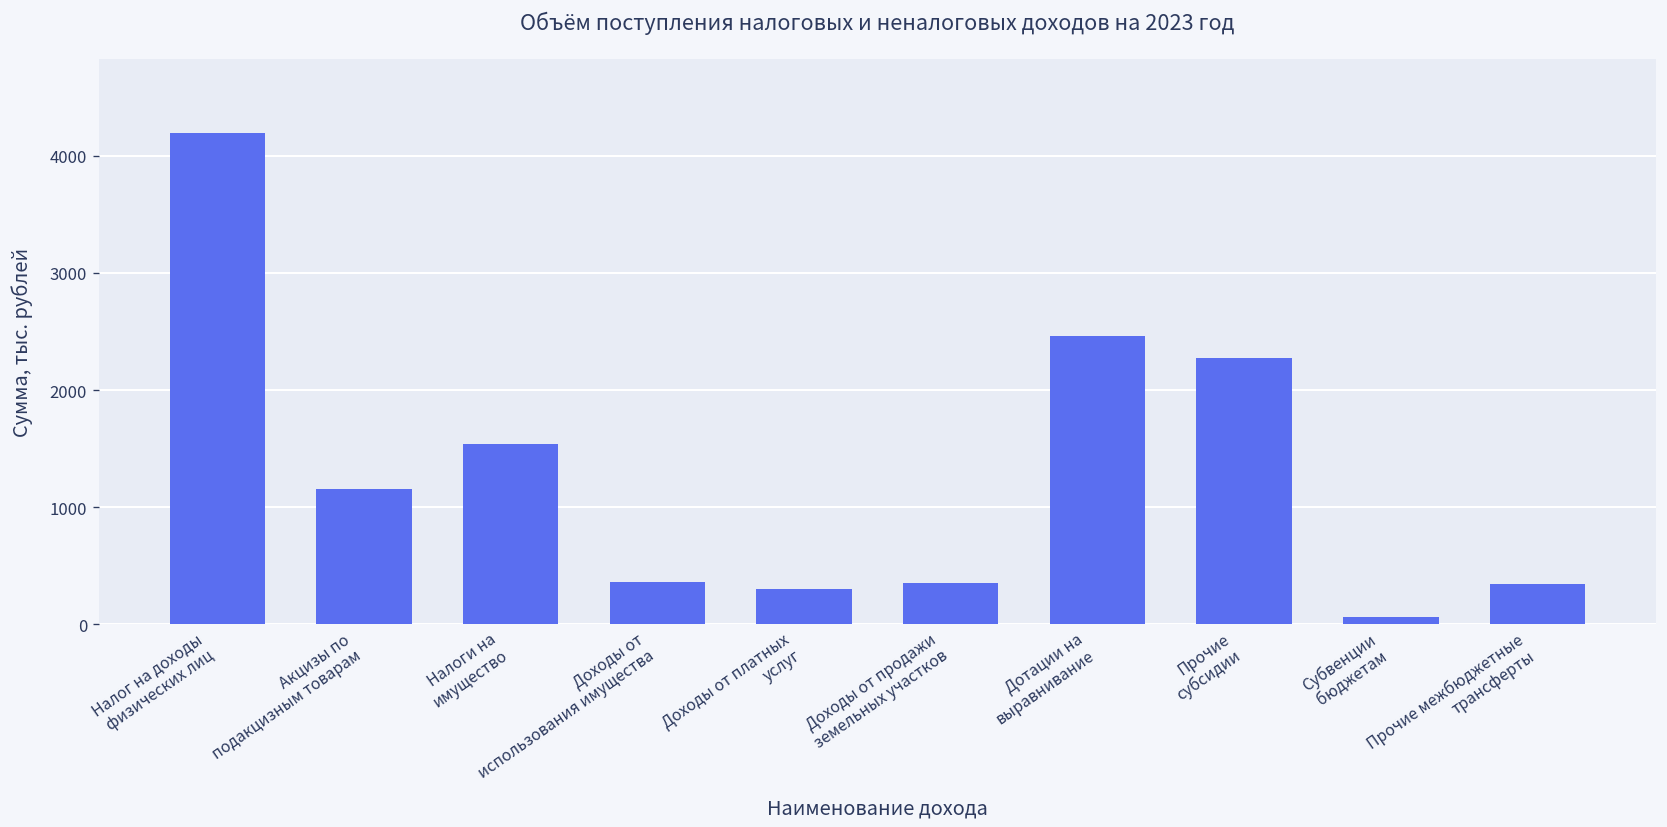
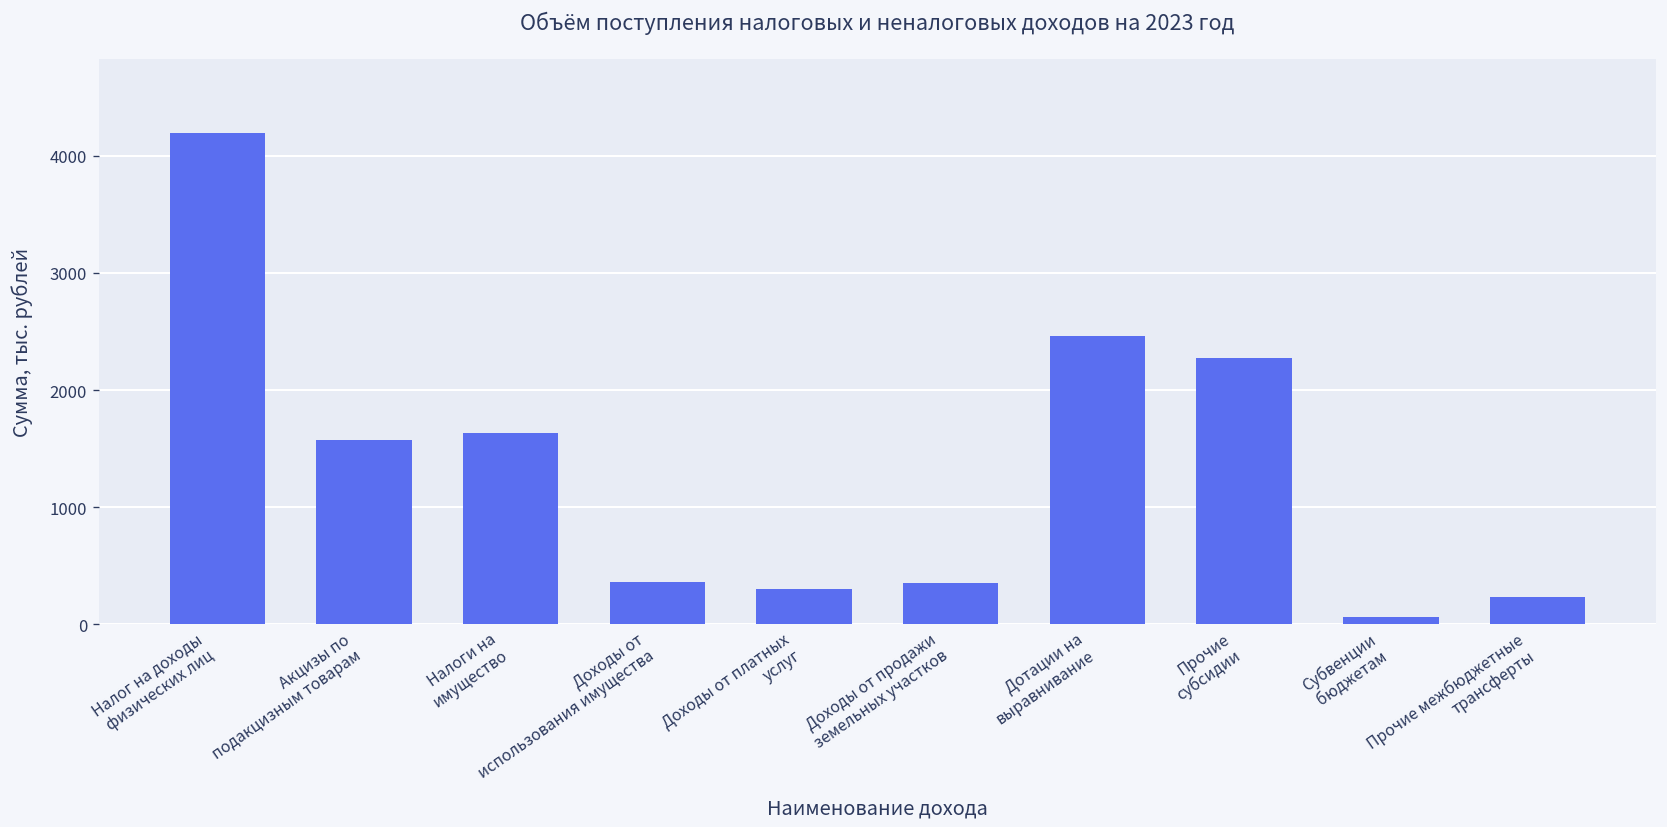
  {
    "Налог на доходы физических лиц": 4200,
-   "Акцизы по подакцизным товарам": 1200,
-   "Налоги на имущество": 1500,
+   "Акцизы по подакцизным товарам": 1600,
+   "Налоги на имущество": 1600,
    "Доходы от использования имущества": 400,
    "Доходы от платных услуг": 300,
    "Доходы от продажи земельных участков": 400,
    "Дотации на выравнивание": 2500,
    "Прочие субсидии": 2300,
    "Субвенции бюджетам": 100,
-   "Прочие межбюджетные трансферты": 300
+   "Прочие межбюджетные трансферты": 200
  }
